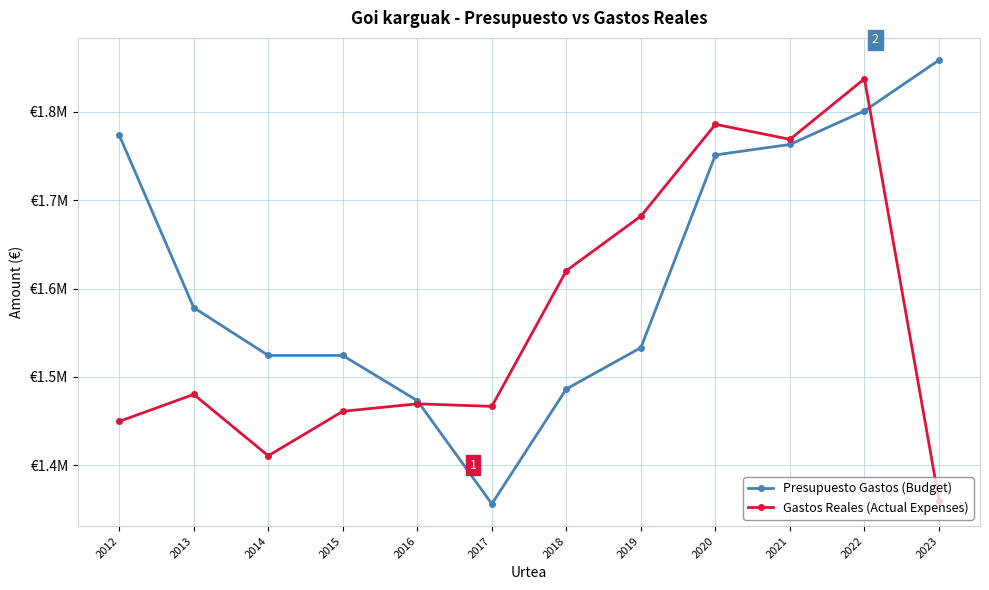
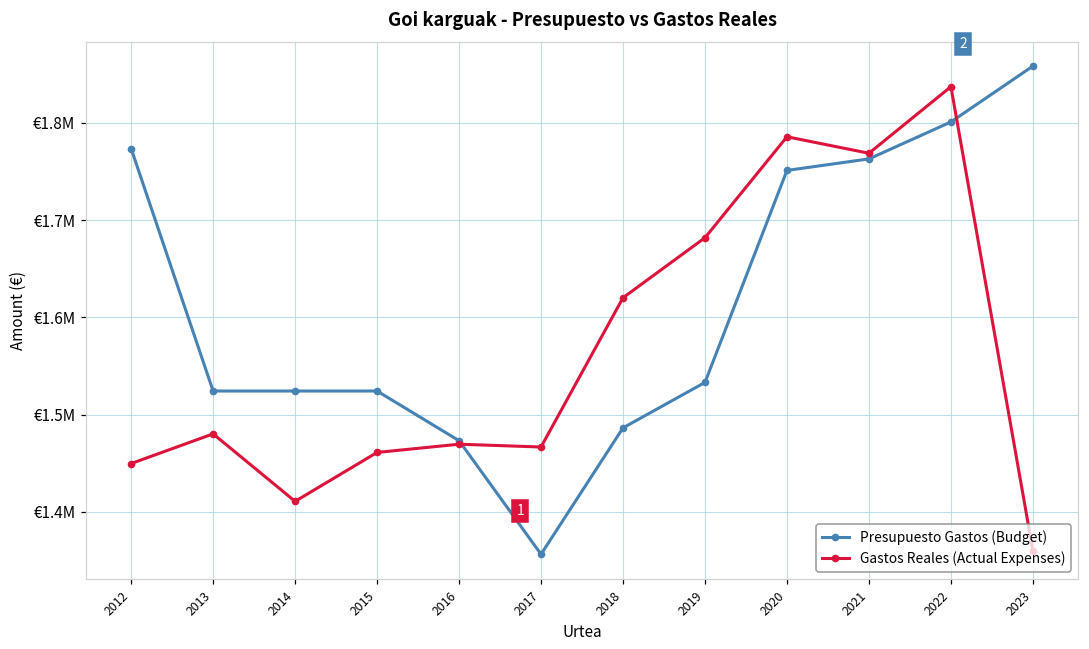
  {
    "Presupuesto Gastos (Budget)": {
      "2012": "€1770000",
-     "2013": "€1580000",
+     "2013": "€1520000",
      "2014": "€1520000",
      "2015": "€1520000",
      "2016": "€1470000",
      "2017": "€1360000",
      "2018": "€1490000",
      "2019": "€1530000",
      "2020": "€1750000",
      "2021": "€1760000",
      "2022": "€1800000",
      "2023": "€1860000"
    },
    "Gastos Reales (Actual Expenses)": {
      "2012": "€1450000",
      "2013": "€1480000",
      "2014": "€1410000",
      "2015": "€1460000",
      "2016": "€1470000",
      "2017": "€1470000",
      "2018": "€1620000",
      "2019": "€1680000",
      "2020": "€1790000",
      "2021": "€1770000",
      "2022": "€1840000"
    }
  }
